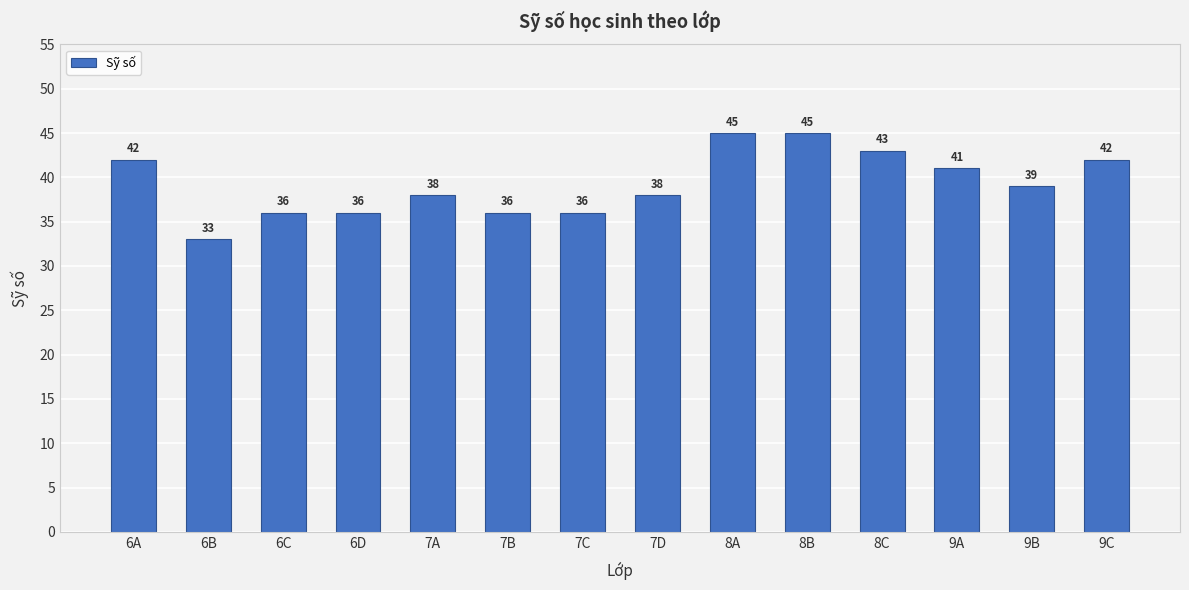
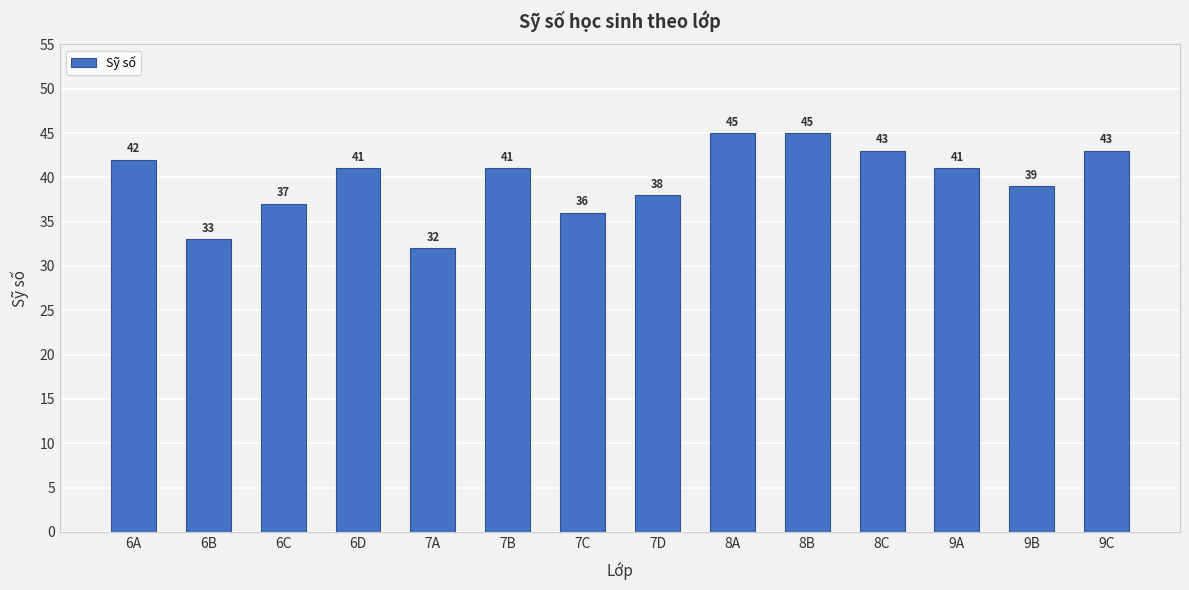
  {
    "6A": 42,
    "6B": 33,
-   "6C": 36,
-   "6D": 36,
-   "7A": 38,
-   "7B": 36,
+   "6C": 37,
+   "6D": 41,
+   "7A": 32,
+   "7B": 41,
    "7C": 36,
    "7D": 38,
    "8A": 45,
    "8B": 45,
    "8C": 43,
    "9A": 41,
    "9B": 39,
-   "9C": 42
+   "9C": 43
  }
